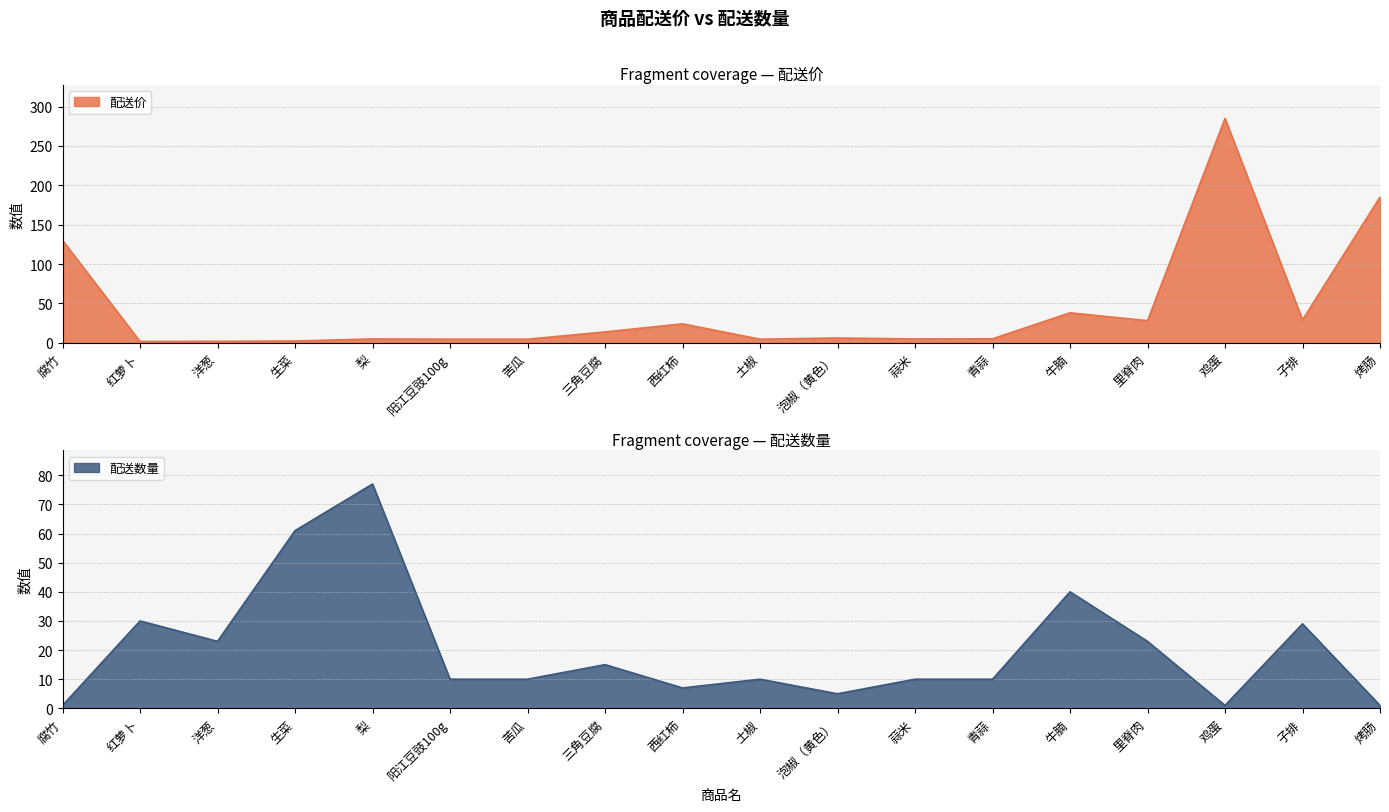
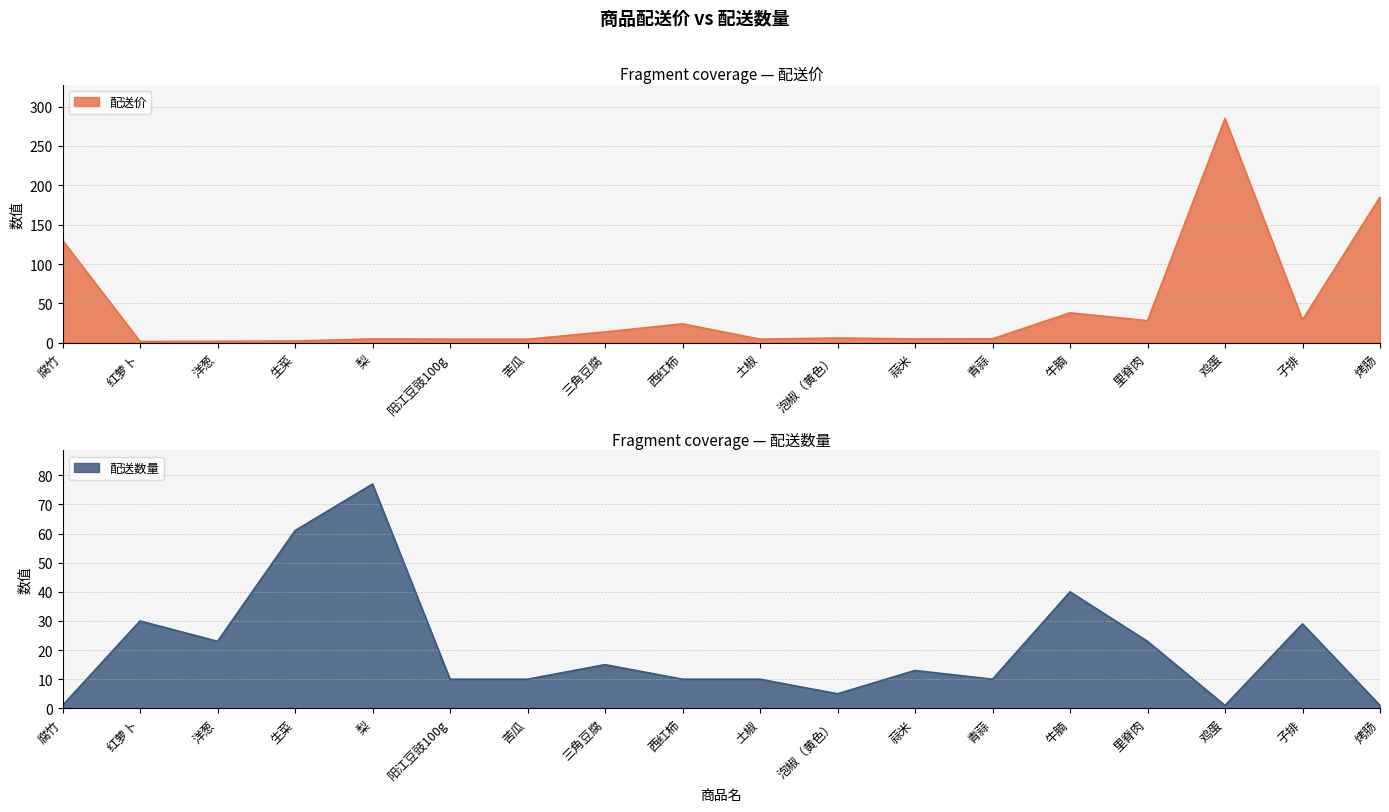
  {
    "Fragment coverage — 配送价": {
      "腐竹": 130,
      "红萝卜": 0,
      "洋葱": 0,
      "生菜": 0,
      "梨": 0,
      "阳江豆豉100g": 0,
      "苦瓜": 0,
      "三角豆腐": 10,
      "西红柿": 20,
      "土椒": 0,
      "泡椒（黄色）": 10,
      "蒜米": 0,
      "青蒜": 10,
      "牛腩": 40,
      "里脊肉": 30,
      "鸡蛋": 290,
      "子排": 30,
      "烤肠": 190
    },
    "Fragment coverage — 配送数量": {
      "腐竹": 1,
      "红萝卜": 30,
      "洋葱": 23,
      "生菜": 61,
      "梨": 77,
      "阳江豆豉100g": 10,
      "苦瓜": 10,
      "三角豆腐": 15,
-     "西红柿": 7,
+     "西红柿": 10,
      "土椒": 10,
      "泡椒（黄色）": 5,
-     "蒜米": 10,
+     "蒜米": 13,
      "青蒜": 10,
      "牛腩": 40,
      "里脊肉": 23,
      "鸡蛋": 1,
      "子排": 29,
      "烤肠": 1
    }
  }
